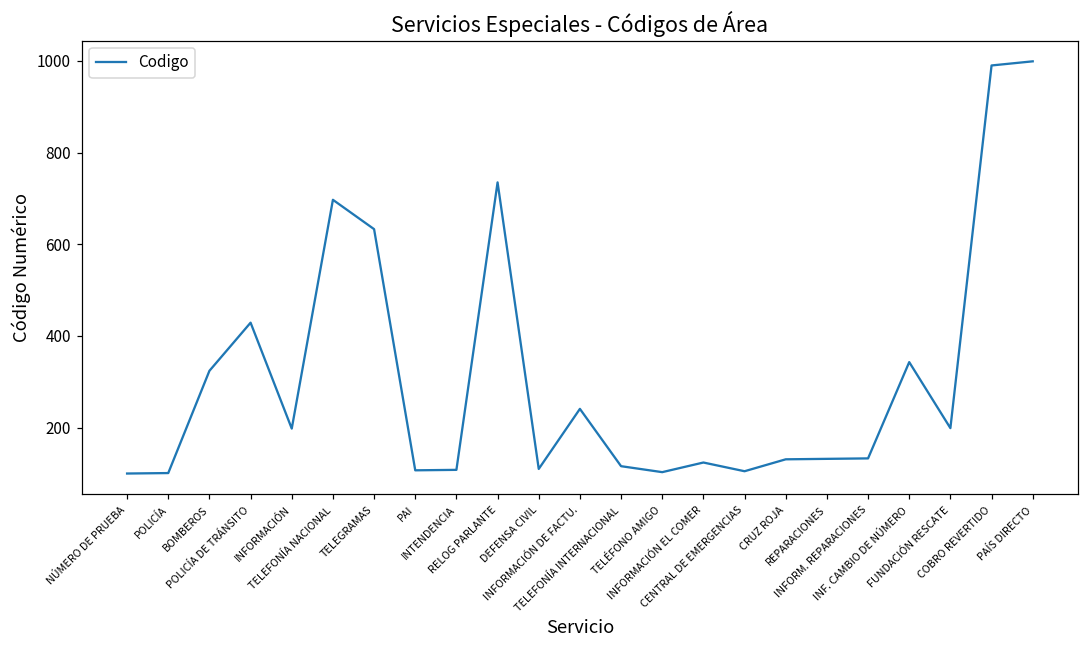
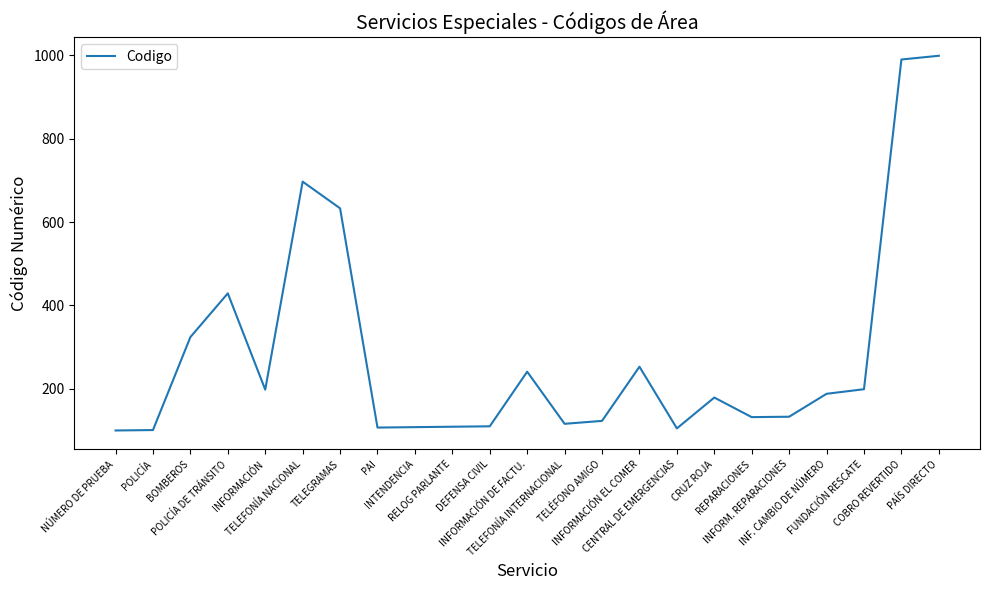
  {
    "NÚMERO DE PRUEBA": 100,
    "POLICÍA": 100,
    "BOMBEROS": 320,
    "POLICÍA DE TRÁNSITO": 430,
    "INFORMACIÓN": 200,
    "TELEFONÍA NACIONAL": 700,
    "TELEGRAMAS": 630,
    "PAI": 110,
    "INTENDENCIA": 110,
-   "RELOG PARLANTE": 740,
+   "RELOG PARLANTE": 110,
    "DEFENSA CIVIL": 110,
    "INFORMACIÓN DE FACTU.": 240,
    "TELEFONÍA INTERNACIONAL": 120,
-   "TELÉFONO AMIGO": 100,
-   "INFORMACIÓN EL COMER": 120,
+   "TELÉFONO AMIGO": 120,
+   "INFORMACIÓN EL COMER": 250,
    "CENTRAL DE EMERGENCIAS": 110,
-   "CRUZ ROJA": 130,
+   "CRUZ ROJA": 180,
    "REPARACIONES": 130,
    "INFORM. REPARACIONES": 130,
-   "INF. CAMBIO DE NÚMERO": 340,
+   "INF. CAMBIO DE NÚMERO": 190,
    "FUNDACIÓN RESCATE": 200,
    "COBRO REVERTIDO": 990,
    "PAÍS DIRECTO": 1000
  }
